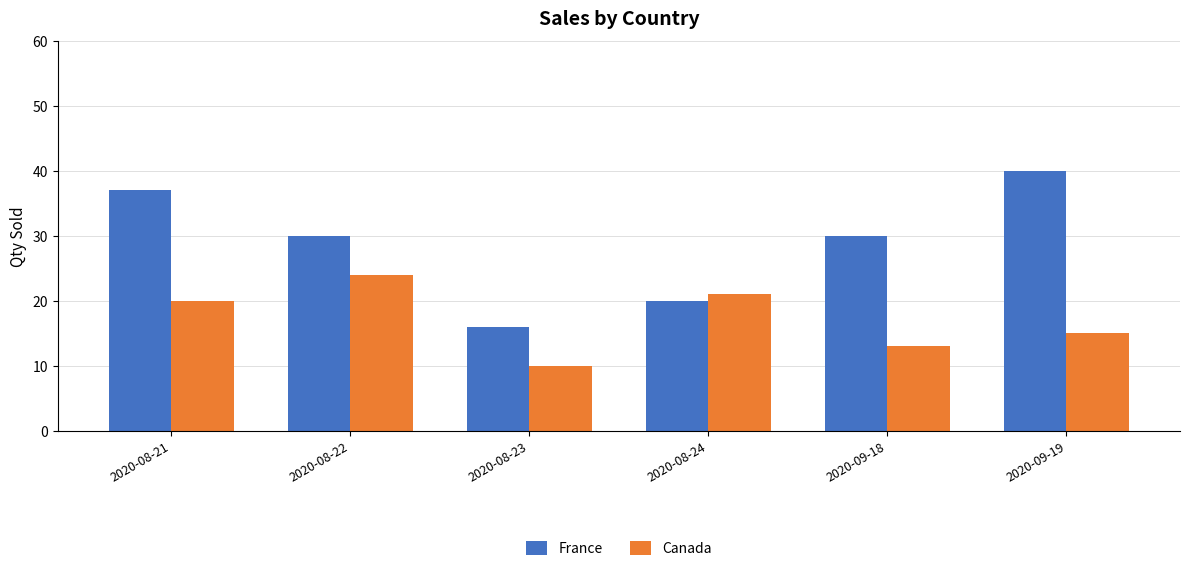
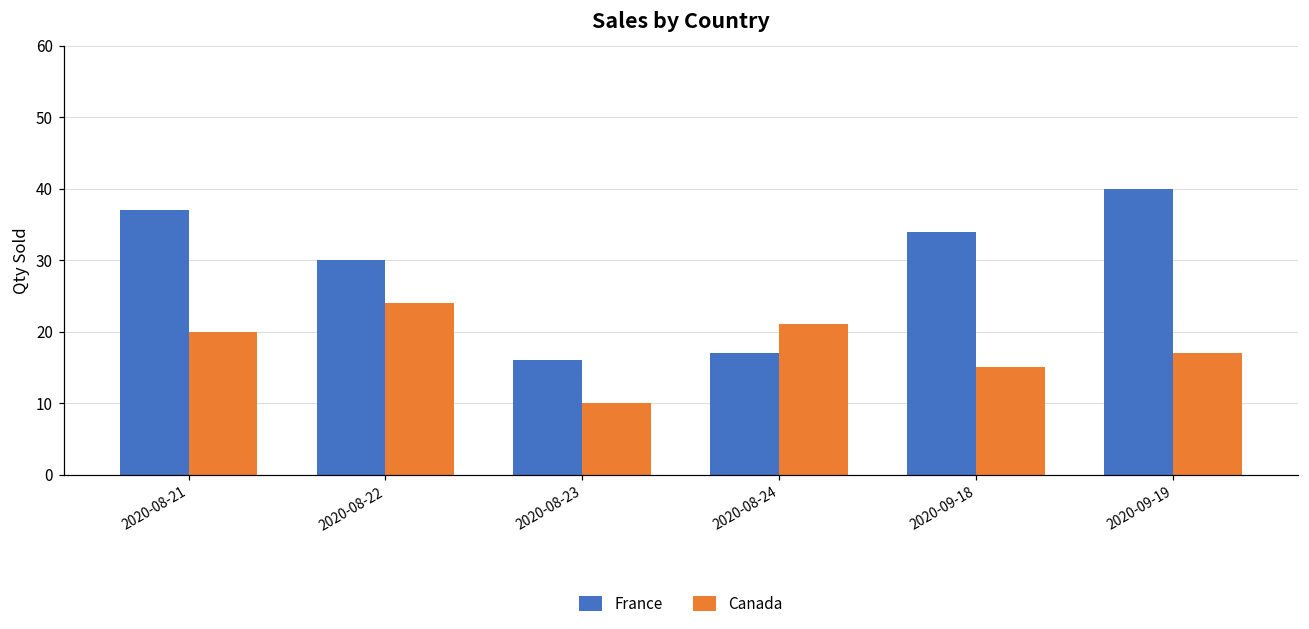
  {
    "France": {
      "2020-08-21": 37,
      "2020-08-22": 30,
      "2020-08-23": 16,
-     "2020-08-24": 20,
-     "2020-09-18": 30,
+     "2020-08-24": 17,
+     "2020-09-18": 34,
      "2020-09-19": 40
    },
    "Canada": {
      "2020-08-21": 20,
      "2020-08-22": 24,
      "2020-08-23": 10,
      "2020-08-24": 21,
-     "2020-09-18": 13,
-     "2020-09-19": 15
+     "2020-09-18": 15,
+     "2020-09-19": 17
    }
  }
